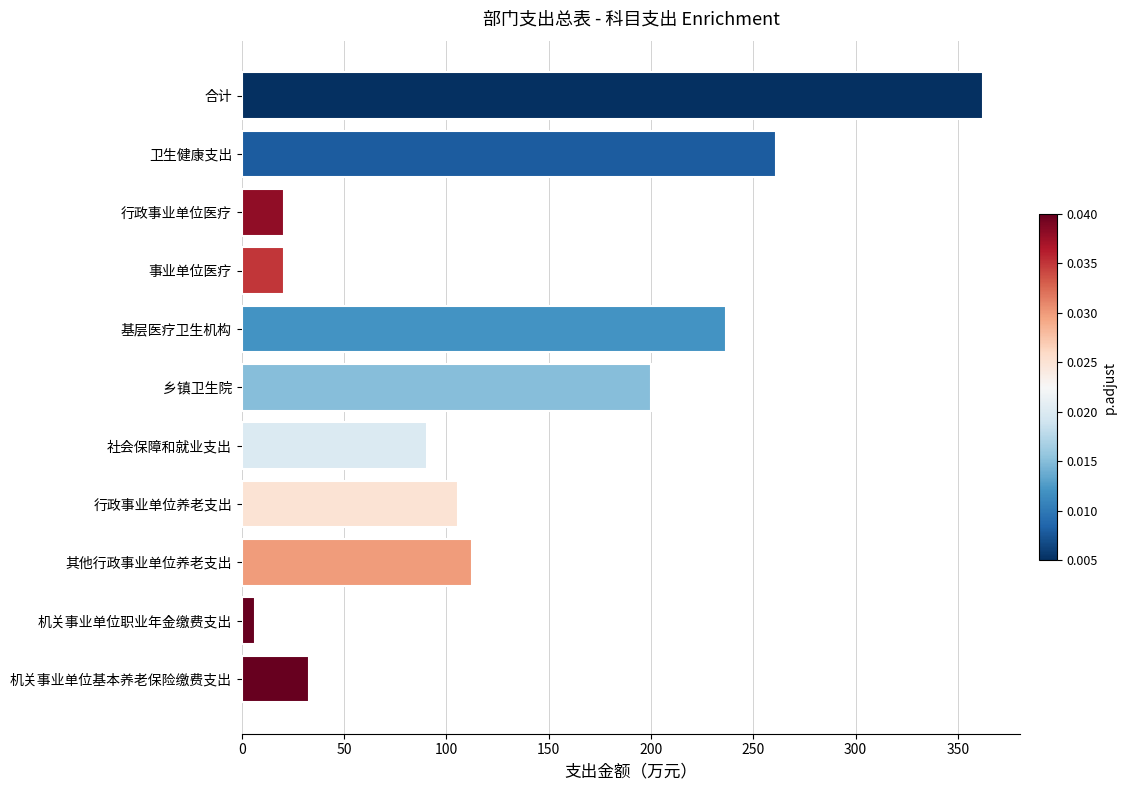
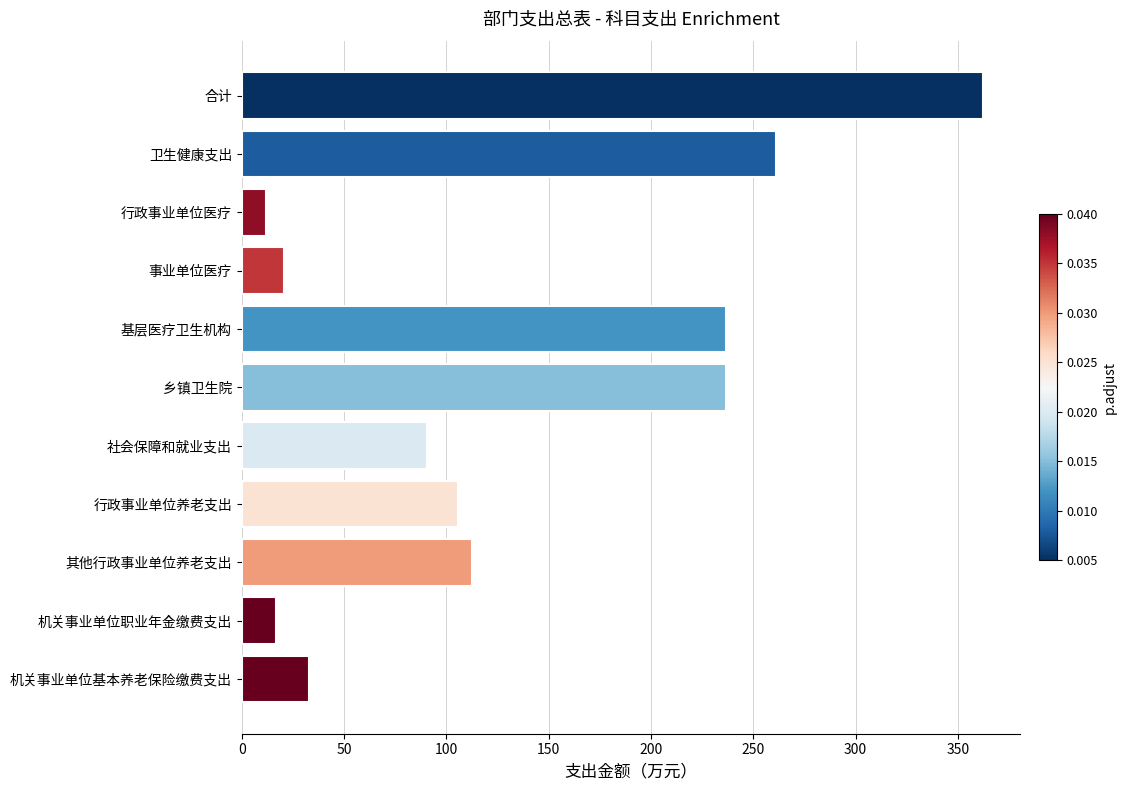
  {
    "合计": 362,
    "卫生健康支出": 261,
-   "行政事业单位医疗": 20,
+   "行政事业单位医疗": 12,
    "事业单位医疗": 20,
    "基层医疗卫生机构": 237,
-   "乡镇卫生院": 200,
+   "乡镇卫生院": 237,
    "社会保障和就业支出": 91,
    "行政事业单位养老支出": 106,
    "其他行政事业单位养老支出": 113,
-   "机关事业单位职业年金缴费支出": 7,
+   "机关事业单位职业年金缴费支出": 17,
    "机关事业单位基本养老保险缴费支出": 33
  }
